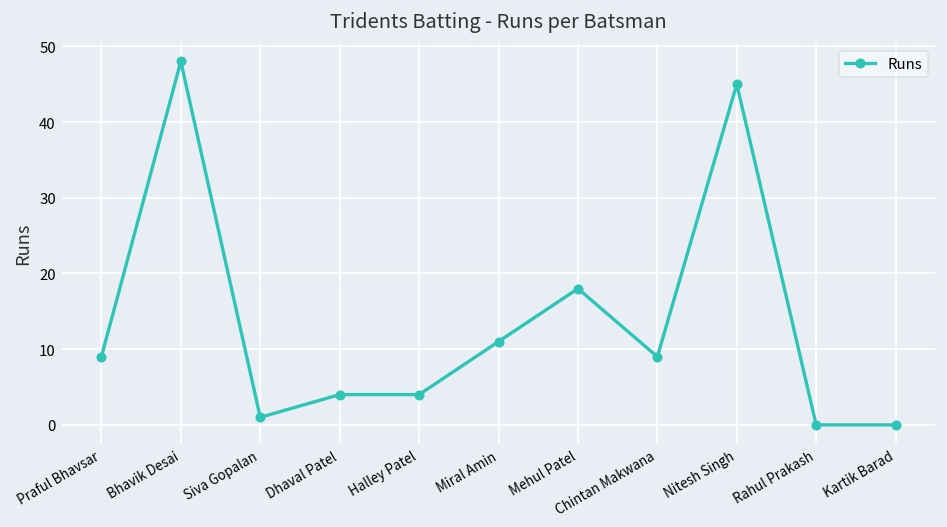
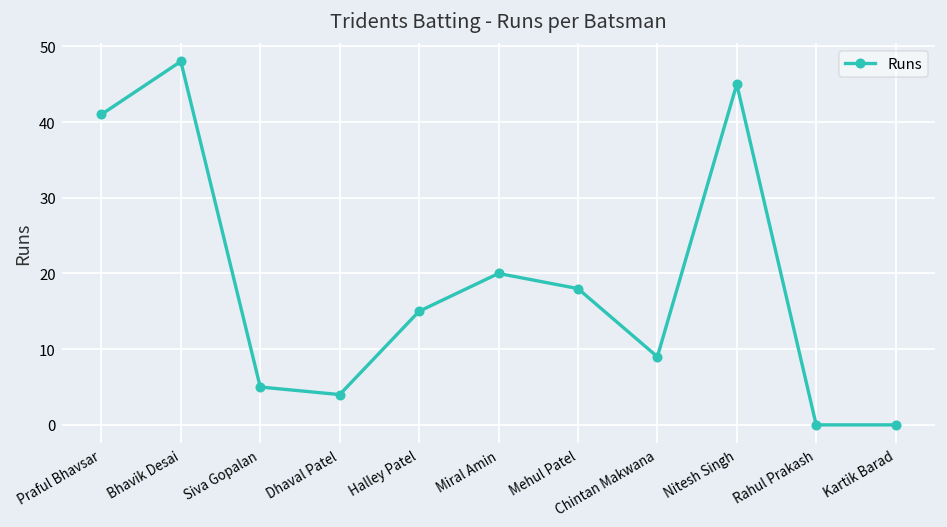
  {
-   "Praful Bhavsar": 9,
+   "Praful Bhavsar": 41,
    "Bhavik Desai": 48,
-   "Siva Gopalan": 1,
+   "Siva Gopalan": 5,
    "Dhaval Patel": 4,
-   "Halley Patel": 4,
-   "Miral Amin": 11,
+   "Halley Patel": 15,
+   "Miral Amin": 20,
    "Mehul Patel": 18,
    "Chintan Makwana": 9,
    "Nitesh Singh": 45,
    "Rahul Prakash": 0,
    "Kartik Barad": 0
  }
